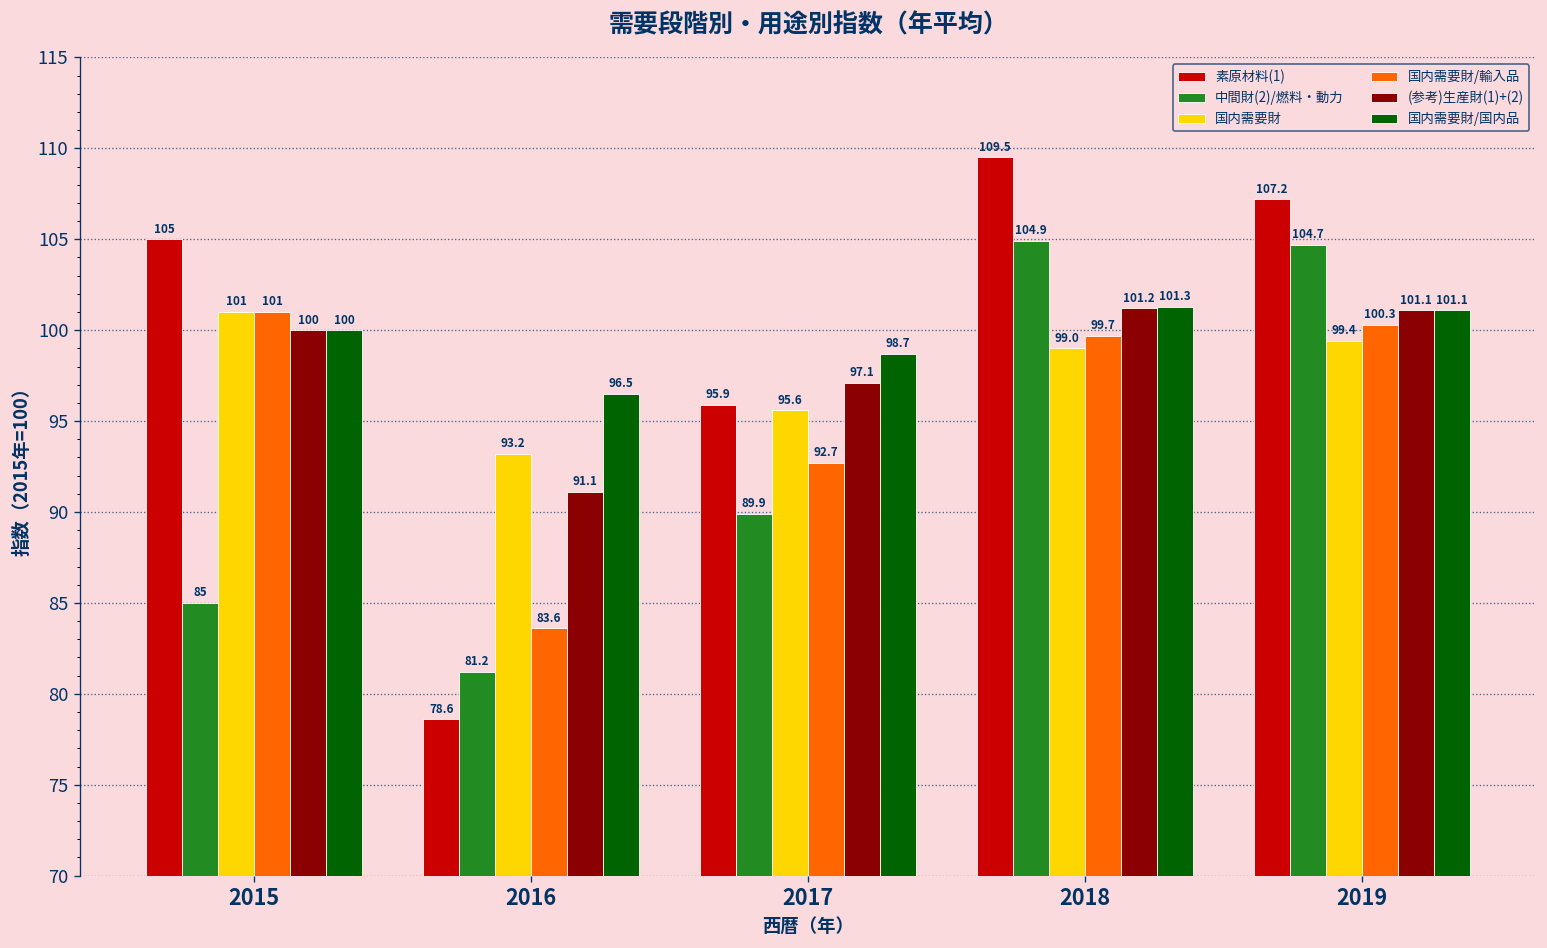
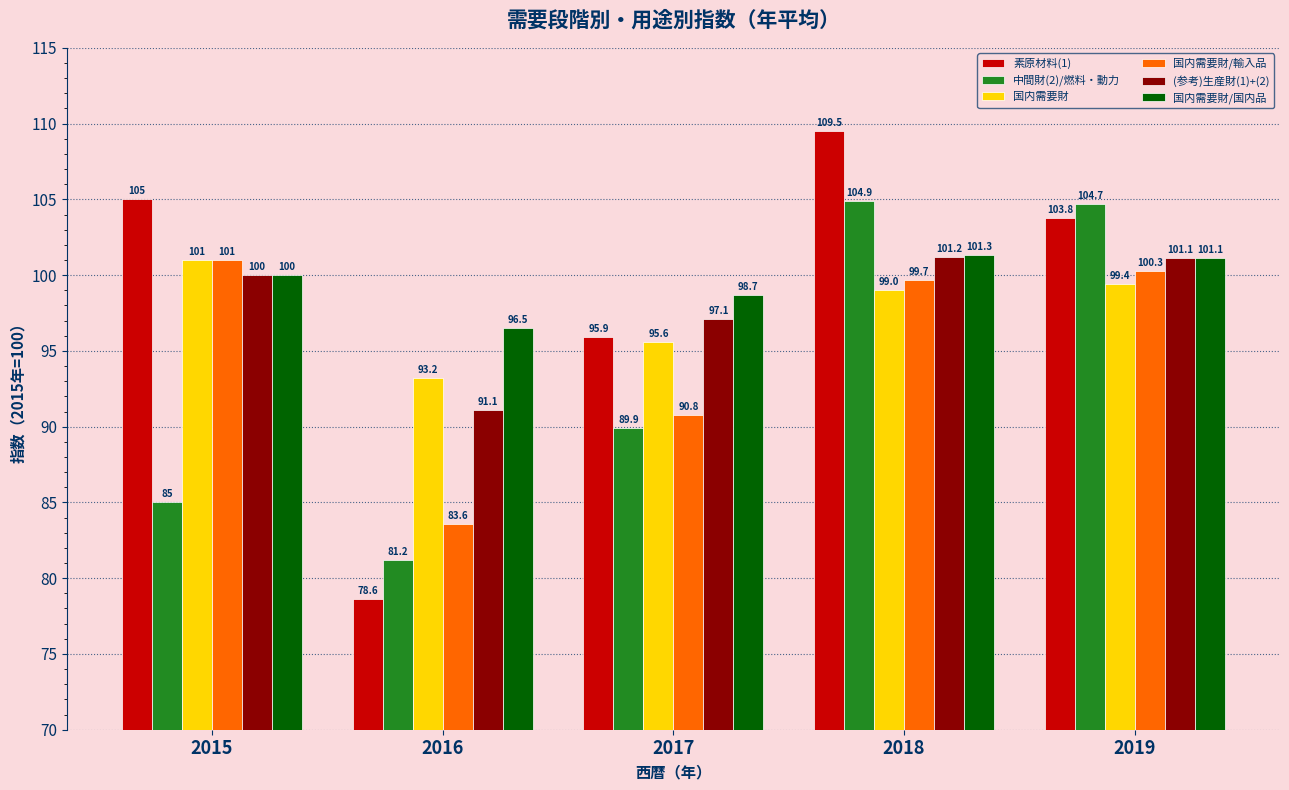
  {
    "素原材料(1)": {
      "2015": 105,
      "2016": 78.6,
      "2017": 95.9,
      "2018": 109.5,
-     "2019": 107.2
+     "2019": 103.8
    },
    "中間財(2)/燃料・動力": {
      "2015": 85,
      "2016": 81.2,
      "2017": 89.9,
      "2018": 104.9,
      "2019": 104.7
    },
    "国内需要財": {
      "2015": 101,
      "2016": 93.2,
      "2017": 95.6,
      "2018": 99.0,
      "2019": 99.4
    },
    "国内需要財/輸入品": {
      "2015": 101,
      "2016": 83.6,
-     "2017": 92.7,
+     "2017": 90.8,
      "2018": 99.7,
      "2019": 100.3
    },
    "(参考)生産財(1)+(2)": {
      "2015": 100,
      "2016": 91.1,
      "2017": 97.1,
      "2018": 101.2,
      "2019": 101.1
    },
    "国内需要財/国内品": {
      "2015": 100,
      "2016": 96.5,
      "2017": 98.7,
      "2018": 101.3,
      "2019": 101.1
    }
  }
